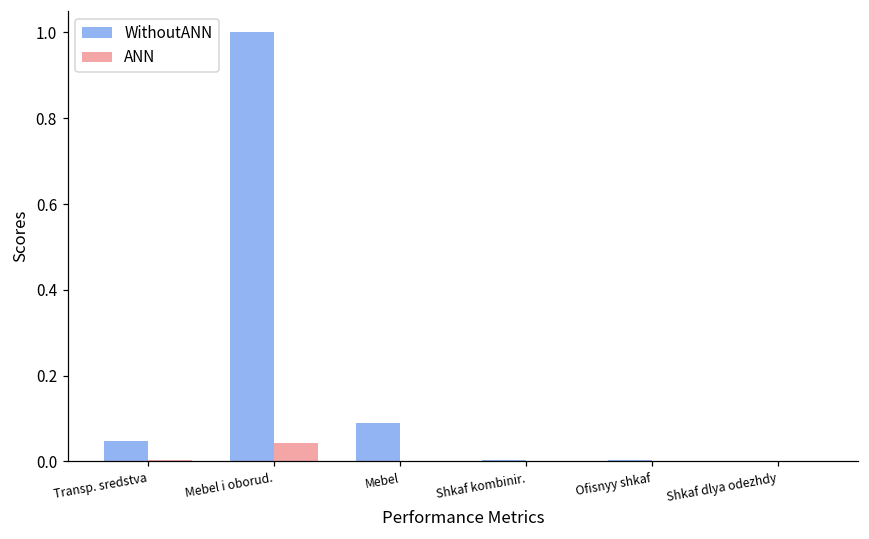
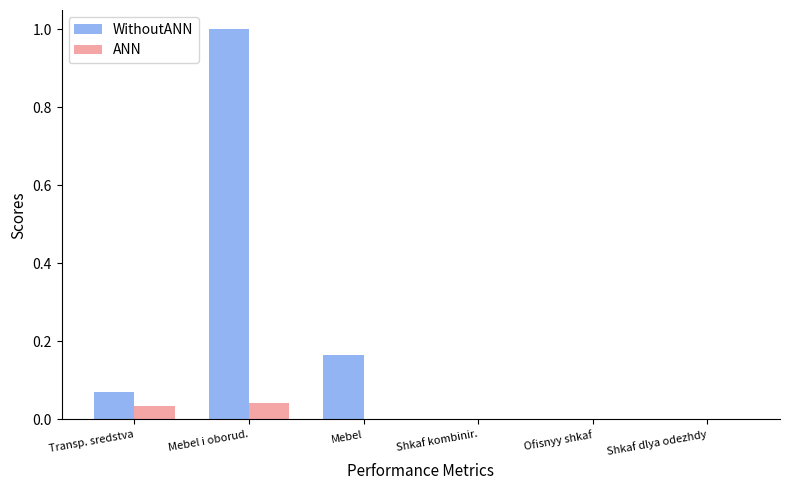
  {
    "WithoutANN": {
-     "Transp. sredstva": 0.05,
+     "Transp. sredstva": 0.07,
      "Mebel i oborud.": 1.00,
-     "Mebel": 0.09
+     "Mebel": 0.16
    },
    "ANN": {
-     "Transp. sredstva": 0.00,
+     "Transp. sredstva": 0.04,
      "Mebel i oborud.": 0.04,
      "Shkaf kombinir.": 0.00,
      "Ofisnyy shkaf": 0.00,
      "Shkaf dlya odezhdy": 0.00
    }
  }
